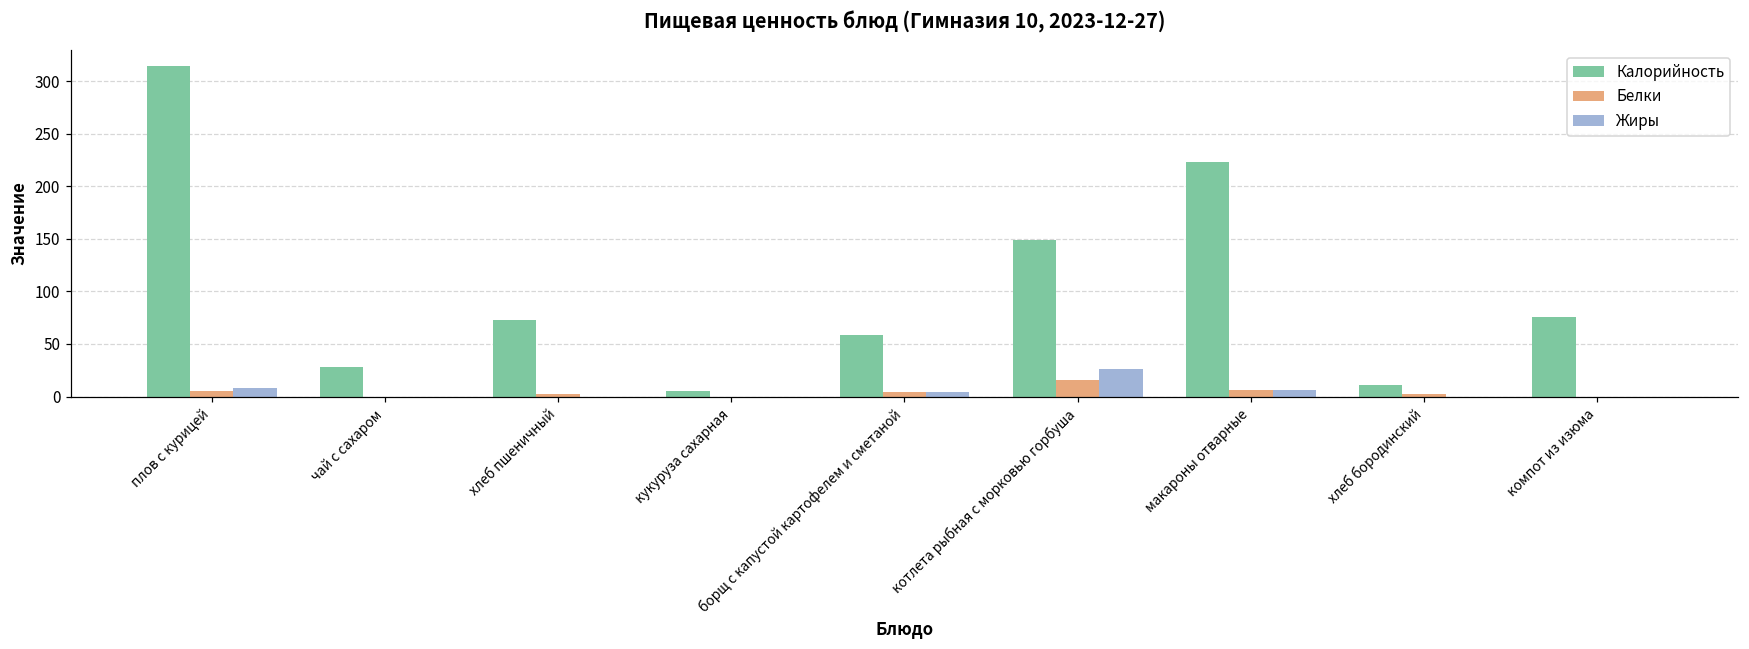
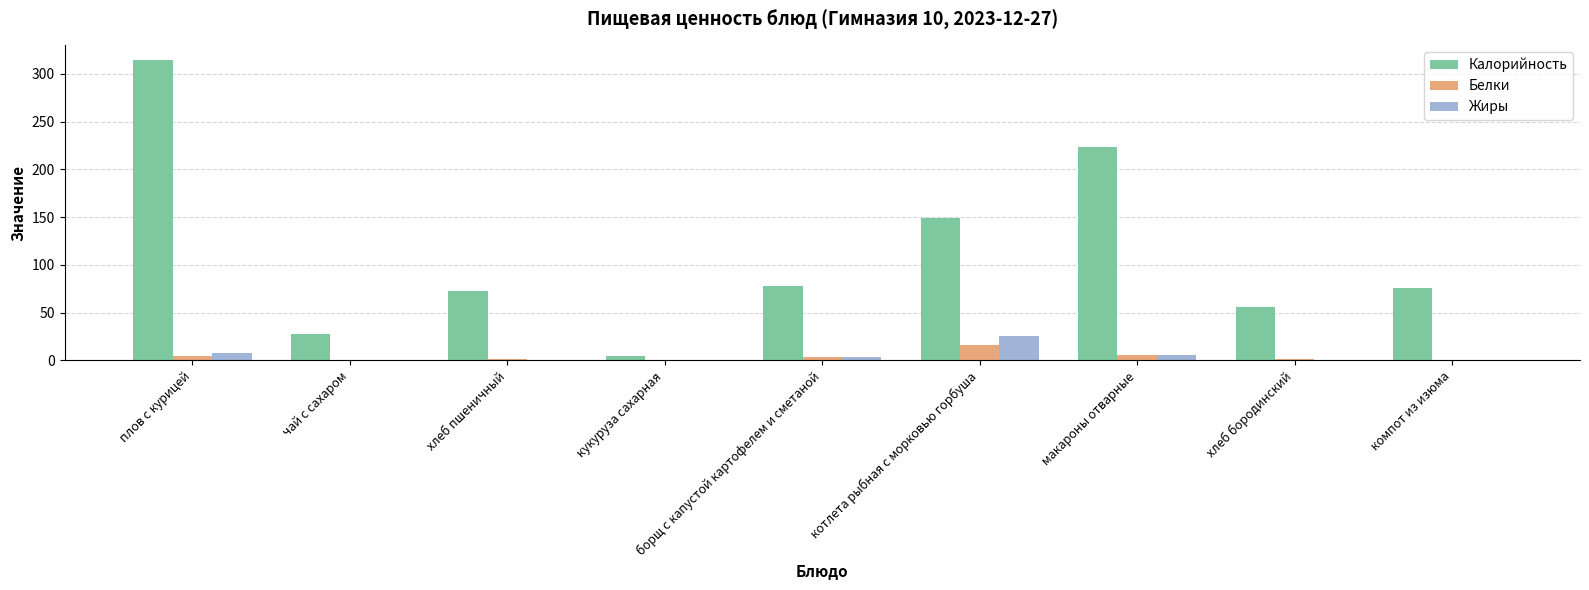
  {
    "Калорийность": {
      "плов с курицей": 310,
      "чай с сахаром": 30,
      "хлеб пшеничный": 70,
      "кукуруза сахарная": 10,
-     "борщ с капустой картофелем и сметаной": 60,
+     "борщ с капустой картофелем и сметаной": 80,
      "котлета рыбная с морковью горбуша": 150,
      "макароны отварные": 220,
-     "хлеб бородинский": 10,
+     "хлеб бородинский": 60,
      "компот из изюма": 80
    },
    "Белки": {
      "плов с курицей": 10,
      "чай с сахаром": 0,
      "кукуруза сахарная": 0,
      "борщ с капустой картофелем и сметаной": 0,
      "котлета рыбная с морковью горбуша": 20,
      "макароны отварные": 10,
      "компот из изюма": 0
    },
    "Жиры": {
      "плов с курицей": 10,
      "чай с сахаром": 0,
      "хлеб пшеничный": 0,
      "кукуруза сахарная": 0,
      "борщ с капустой картофелем и сметаной": 0,
      "котлета рыбная с морковью горбуша": 30,
      "макароны отварные": 10,
      "хлеб бородинский": 0,
      "компот из изюма": 0
    }
  }
